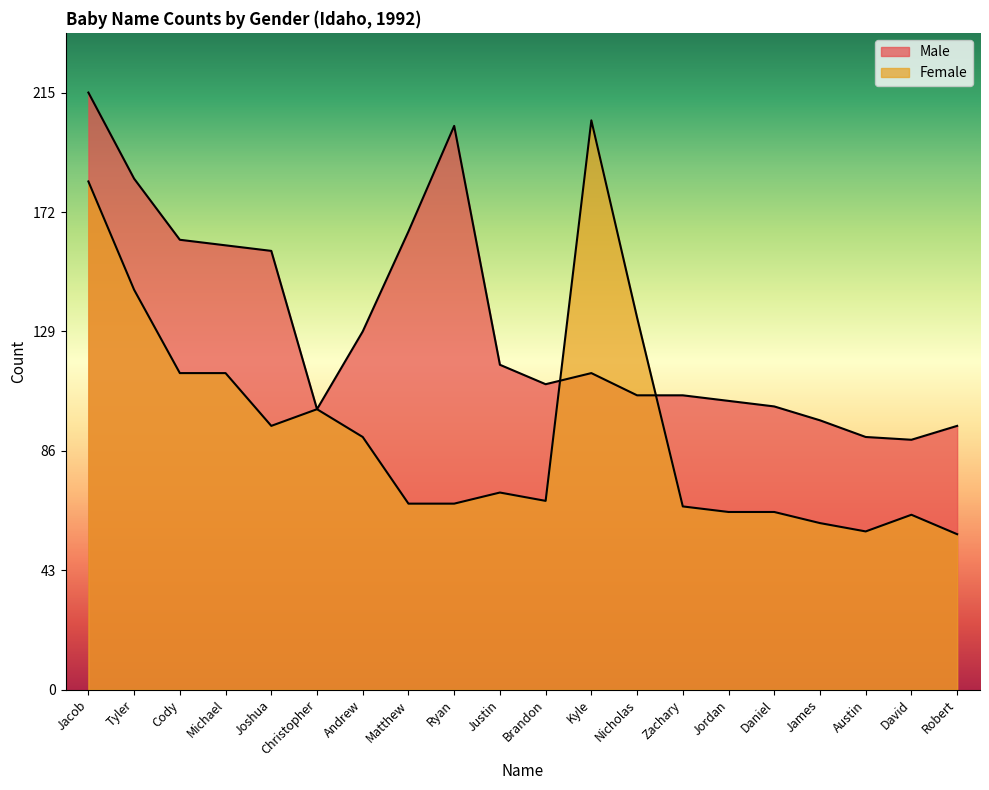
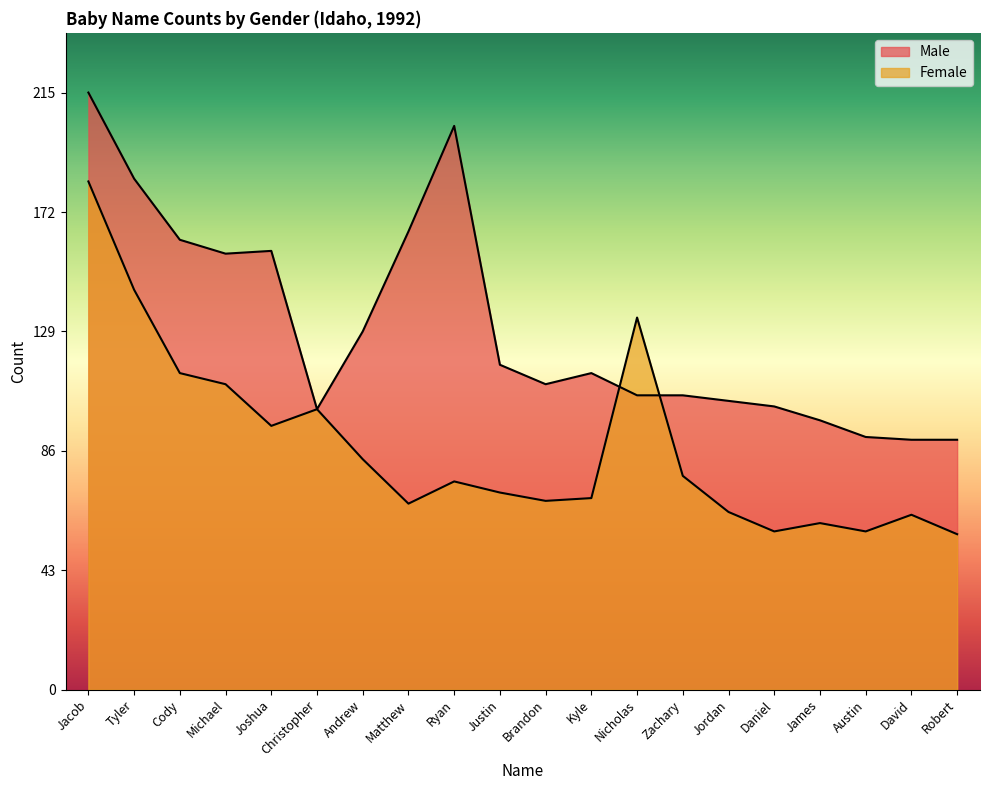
  {
    "Male": {
      "Jacob": 215,
      "Tyler": 184,
      "Cody": 162,
-     "Michael": 160,
+     "Michael": 157,
      "Joshua": 158,
      "Andrew": 129,
      "Matthew": 165,
      "Ryan": 203,
      "Justin": 117,
      "Brandon": 110,
      "Kyle": 114,
      "Nicholas": 106,
      "Zachary": 106,
      "Jordan": 104,
      "Daniel": 102,
      "James": 97,
      "Austin": 91,
      "David": 90,
-     "Robert": 95
+     "Robert": 90
    },
    "Female": {
      "Jacob": 183,
      "Tyler": 144,
      "Cody": 114,
-     "Michael": 114,
+     "Michael": 110,
      "Joshua": 95,
-     "Andrew": 91,
+     "Andrew": 83,
      "Matthew": 67,
-     "Ryan": 67,
+     "Ryan": 75,
      "Justin": 71,
      "Brandon": 68,
-     "Kyle": 205,
+     "Kyle": 69,
      "Nicholas": 134,
-     "Zachary": 66,
+     "Zachary": 77,
      "Jordan": 64,
-     "Daniel": 64,
+     "Daniel": 57,
      "James": 60,
      "Austin": 57,
      "David": 63,
      "Robert": 56
    }
  }
